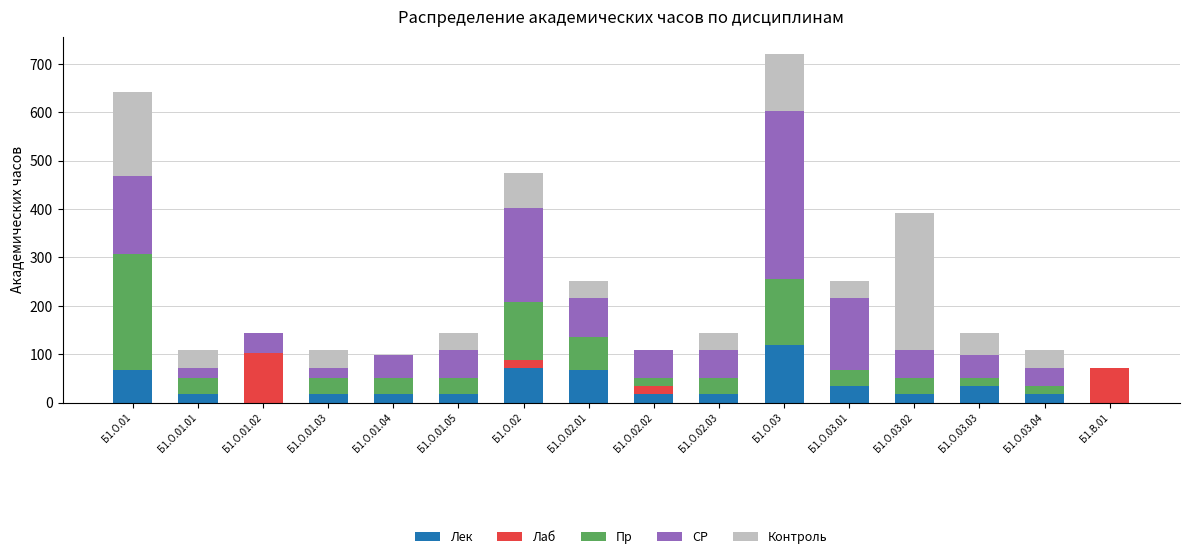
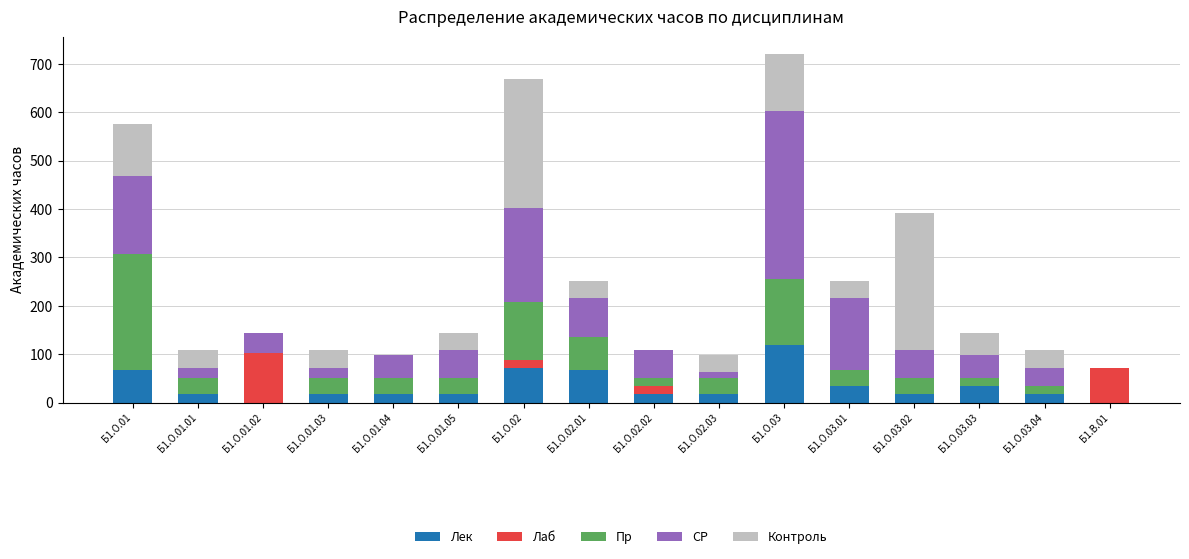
  {
    "Лек": {
      "Б1.О.01": 70,
      "Б1.О.01.01": 20,
      "Б1.О.01.02": 0,
      "Б1.О.01.03": 20,
      "Б1.О.01.04": 20,
      "Б1.О.01.05": 20,
      "Б1.О.02": 70,
      "Б1.О.02.01": 70,
      "Б1.О.02.02": 20,
      "Б1.О.02.03": 20,
      "Б1.О.03": 120,
      "Б1.О.03.01": 30,
      "Б1.О.03.02": 20,
      "Б1.О.03.03": 30,
      "Б1.О.03.04": 20,
      "Б1.В.01": 0
    },
    "Лаб": {
      "Б1.О.01": 0,
      "Б1.О.01.01": 0,
      "Б1.О.01.02": 100,
      "Б1.О.01.03": 0,
      "Б1.О.01.04": 0,
      "Б1.О.01.05": 0,
      "Б1.О.02": 20,
      "Б1.О.02.01": 0,
      "Б1.О.02.02": 20,
      "Б1.О.02.03": 0,
      "Б1.О.03": 0,
      "Б1.О.03.01": 0,
      "Б1.О.03.02": 0,
      "Б1.О.03.03": 0,
      "Б1.О.03.04": 0,
      "Б1.В.01": 70
    },
    "Пр": {
      "Б1.О.01": 240,
      "Б1.О.01.01": 30,
      "Б1.О.01.02": 0,
      "Б1.О.01.03": 30,
      "Б1.О.01.04": 30,
      "Б1.О.01.05": 30,
      "Б1.О.02": 120,
      "Б1.О.02.01": 70,
      "Б1.О.02.02": 20,
      "Б1.О.02.03": 30,
      "Б1.О.03": 140,
      "Б1.О.03.01": 30,
      "Б1.О.03.02": 30,
      "Б1.О.03.03": 20,
      "Б1.О.03.04": 20,
      "Б1.В.01": 0
    },
    "СР": {
      "Б1.О.01": 160,
      "Б1.О.01.01": 20,
      "Б1.О.01.02": 40,
      "Б1.О.01.03": 20,
      "Б1.О.01.04": 50,
      "Б1.О.01.05": 60,
      "Б1.О.02": 190,
      "Б1.О.02.01": 80,
      "Б1.О.02.02": 60,
-     "Б1.О.02.03": 60,
+     "Б1.О.02.03": 10,
      "Б1.О.03": 350,
      "Б1.О.03.01": 150,
      "Б1.О.03.02": 60,
      "Б1.О.03.03": 50,
      "Б1.О.03.04": 40,
      "Б1.В.01": 0
    },
    "Контроль": {
-     "Б1.О.01": 170,
+     "Б1.О.01": 110,
      "Б1.О.01.01": 40,
      "Б1.О.01.02": 0,
      "Б1.О.01.03": 40,
      "Б1.О.01.04": 0,
      "Б1.О.01.05": 40,
-     "Б1.О.02": 70,
+     "Б1.О.02": 270,
      "Б1.О.02.01": 40,
      "Б1.О.02.02": 0,
      "Б1.О.02.03": 40,
      "Б1.О.03": 120,
      "Б1.О.03.01": 40,
      "Б1.О.03.02": 280,
      "Б1.О.03.03": 50,
      "Б1.О.03.04": 40,
      "Б1.В.01": 0
    }
  }
